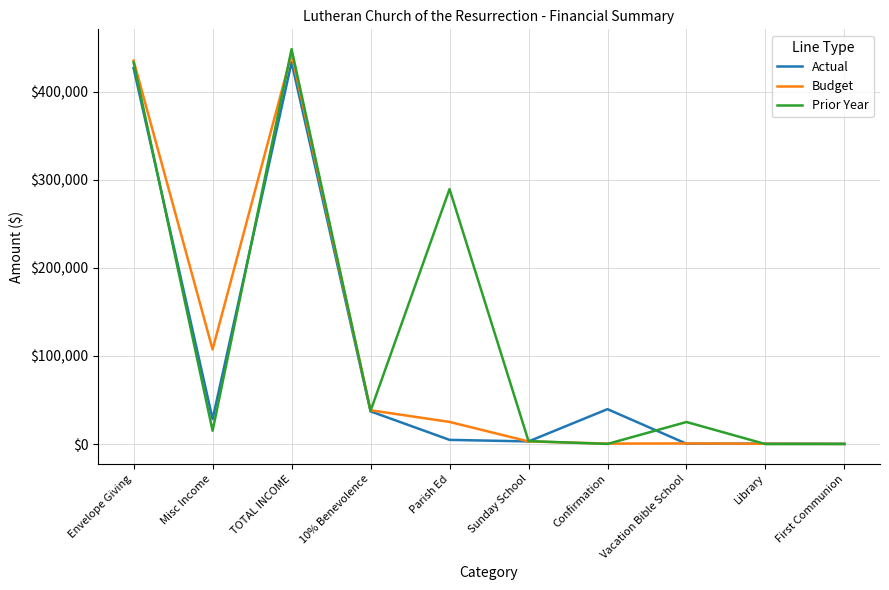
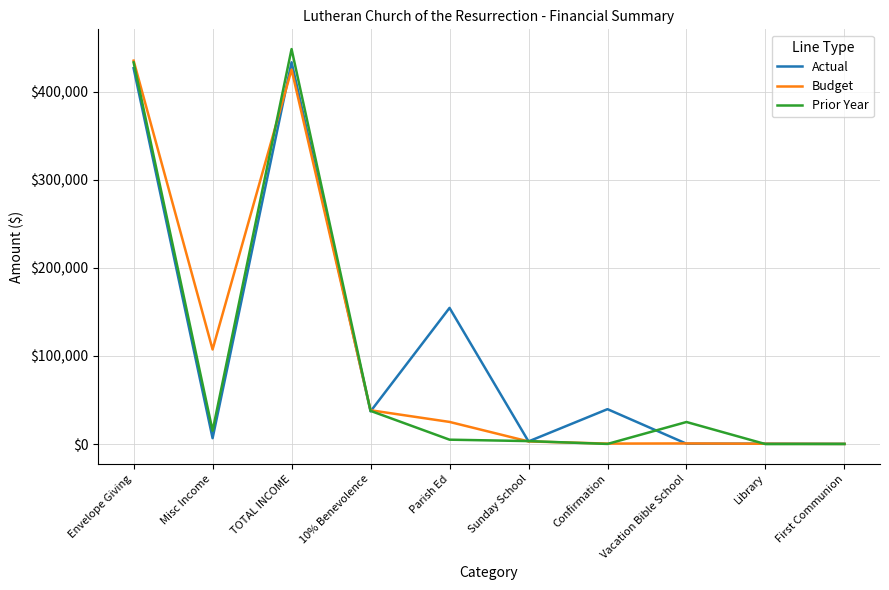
  {
    "Actual": {
      "Envelope Giving": "$430,000",
-     "Misc Income": "$30,000",
+     "Misc Income": "$10,000",
      "TOTAL INCOME": "$430,000",
-     "Parish Ed": "$0",
+     "Parish Ed": "$150,000",
      "Confirmation": "$40,000"
    },
    "Budget": {
      "Misc Income": "$110,000",
-     "TOTAL INCOME": "$440,000",
+     "TOTAL INCOME": "$420,000",
      "Parish Ed": "$30,000"
    },
    "Prior Year": {
      "Misc Income": "$20,000",
      "TOTAL INCOME": "$450,000",
-     "Parish Ed": "$290,000",
+     "Parish Ed": "$0",
      "Vacation Bible School": "$30,000"
    }
  }
